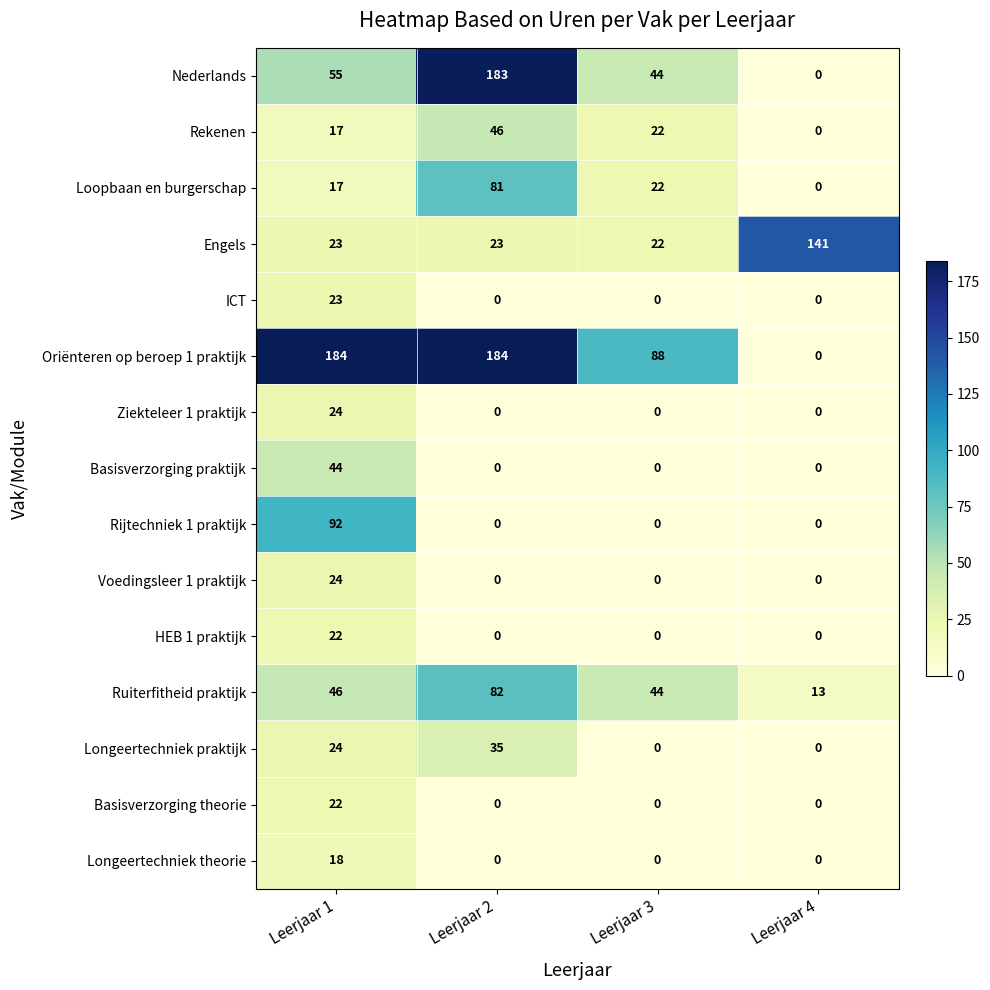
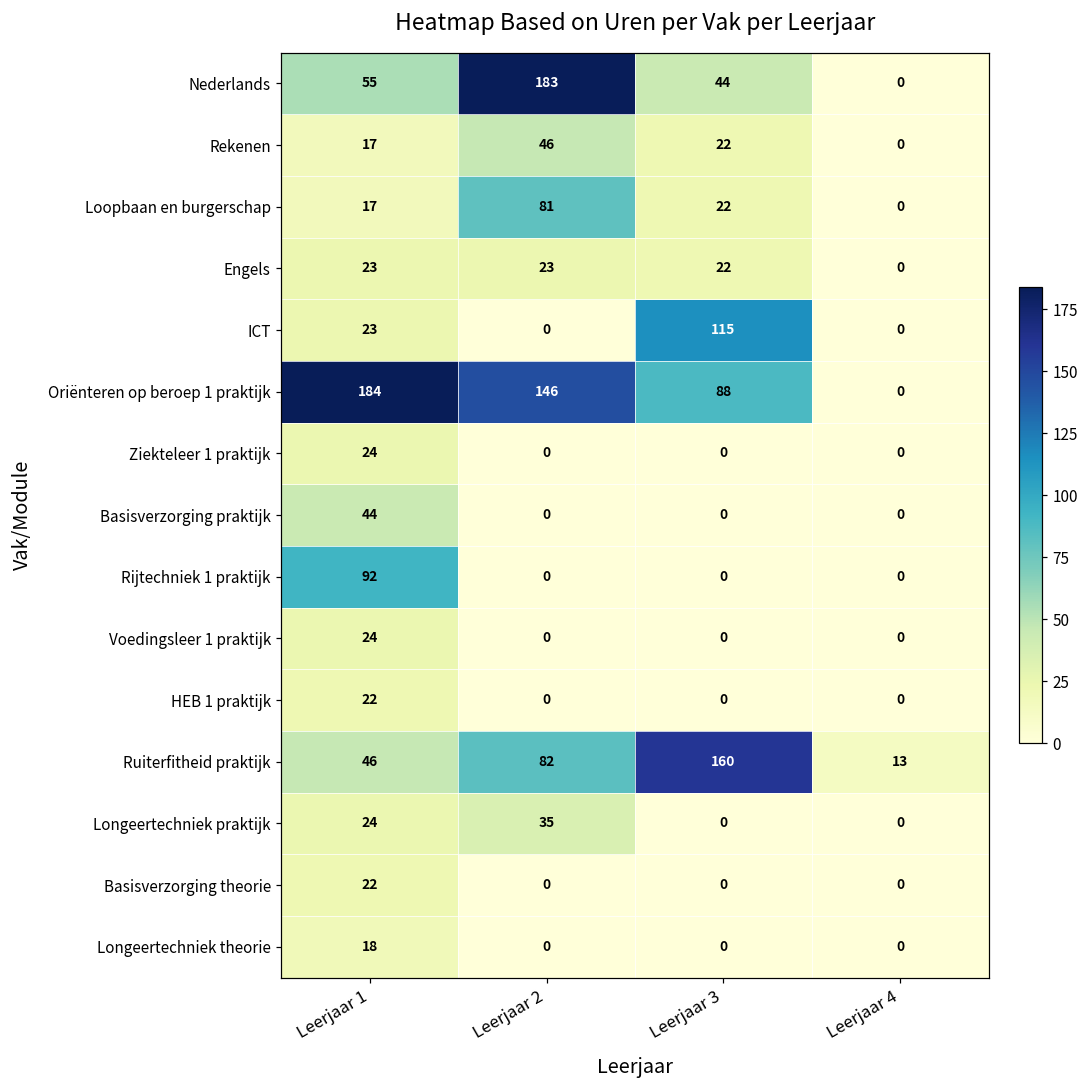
  {
    "Nederlands": {
      "Leerjaar 1": 55,
      "Leerjaar 2": 183,
      "Leerjaar 3": 44,
      "Leerjaar 4": 0
    },
    "Rekenen": {
      "Leerjaar 1": 17,
      "Leerjaar 2": 46,
      "Leerjaar 3": 22,
      "Leerjaar 4": 0
    },
    "Loopbaan en burgerschap": {
      "Leerjaar 1": 17,
      "Leerjaar 2": 81,
      "Leerjaar 3": 22,
      "Leerjaar 4": 0
    },
    "Engels": {
      "Leerjaar 1": 23,
      "Leerjaar 2": 23,
      "Leerjaar 3": 22,
-     "Leerjaar 4": 141
+     "Leerjaar 4": 0
    },
    "ICT": {
      "Leerjaar 1": 23,
      "Leerjaar 2": 0,
-     "Leerjaar 3": 0,
+     "Leerjaar 3": 115,
      "Leerjaar 4": 0
    },
    "Oriënteren op beroep 1 praktijk": {
      "Leerjaar 1": 184,
-     "Leerjaar 2": 184,
+     "Leerjaar 2": 146,
      "Leerjaar 3": 88,
      "Leerjaar 4": 0
    },
    "Ziekteleer 1 praktijk": {
      "Leerjaar 1": 24,
      "Leerjaar 2": 0,
      "Leerjaar 3": 0,
      "Leerjaar 4": 0
    },
    "Basisverzorging praktijk": {
      "Leerjaar 1": 44,
      "Leerjaar 2": 0,
      "Leerjaar 3": 0,
      "Leerjaar 4": 0
    },
    "Rijtechniek 1 praktijk": {
      "Leerjaar 1": 92,
      "Leerjaar 2": 0,
      "Leerjaar 3": 0,
      "Leerjaar 4": 0
    },
    "Voedingsleer 1 praktijk": {
      "Leerjaar 1": 24,
      "Leerjaar 2": 0,
      "Leerjaar 3": 0,
      "Leerjaar 4": 0
    },
    "HEB 1 praktijk": {
      "Leerjaar 1": 22,
      "Leerjaar 2": 0,
      "Leerjaar 3": 0,
      "Leerjaar 4": 0
    },
    "Ruiterfitheid praktijk": {
      "Leerjaar 1": 46,
      "Leerjaar 2": 82,
-     "Leerjaar 3": 44,
+     "Leerjaar 3": 160,
      "Leerjaar 4": 13
    },
    "Longeertechniek praktijk": {
      "Leerjaar 1": 24,
      "Leerjaar 2": 35,
      "Leerjaar 3": 0,
      "Leerjaar 4": 0
    },
    "Basisverzorging theorie": {
      "Leerjaar 1": 22,
      "Leerjaar 2": 0,
      "Leerjaar 3": 0,
      "Leerjaar 4": 0
    },
    "Longeertechniek theorie": {
      "Leerjaar 1": 18,
      "Leerjaar 2": 0,
      "Leerjaar 3": 0,
      "Leerjaar 4": 0
    }
  }
